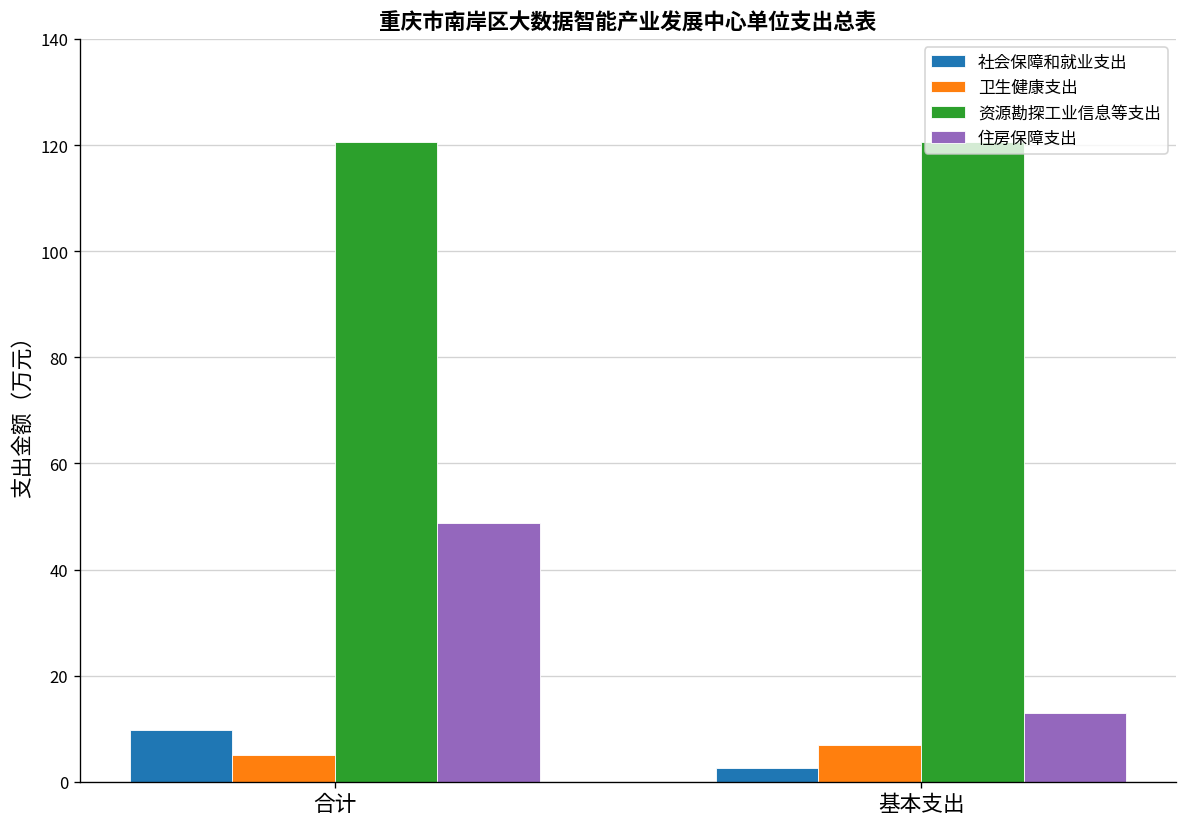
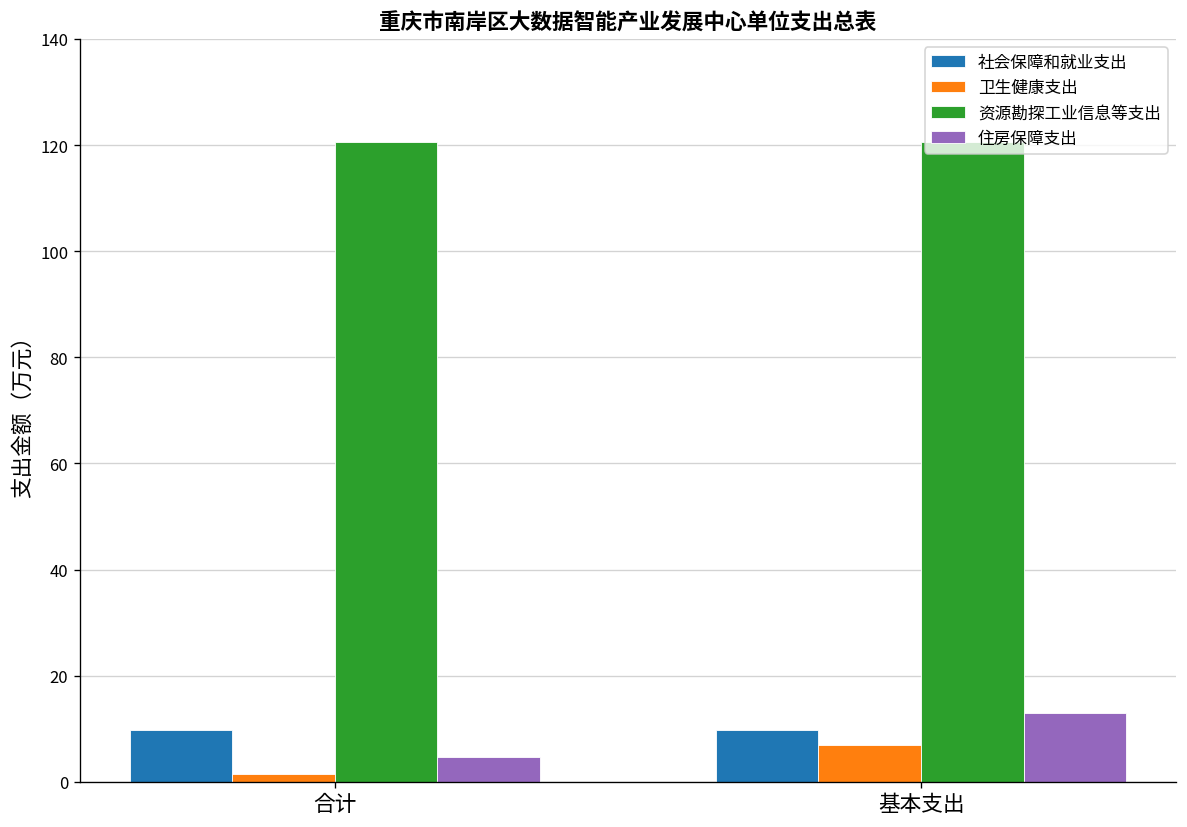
  {
    "社会保障和就业支出": {
      "合计": 10,
-     "基本支出": 3
+     "基本支出": 10
    },
    "卫生健康支出": {
-     "合计": 5,
+     "合计": 2,
      "基本支出": 7
    },
    "资源勘探工业信息等支出": {
      "合计": 121
    },
    "住房保障支出": {
-     "合计": 49,
+     "合计": 5,
      "基本支出": 13
    }
  }
